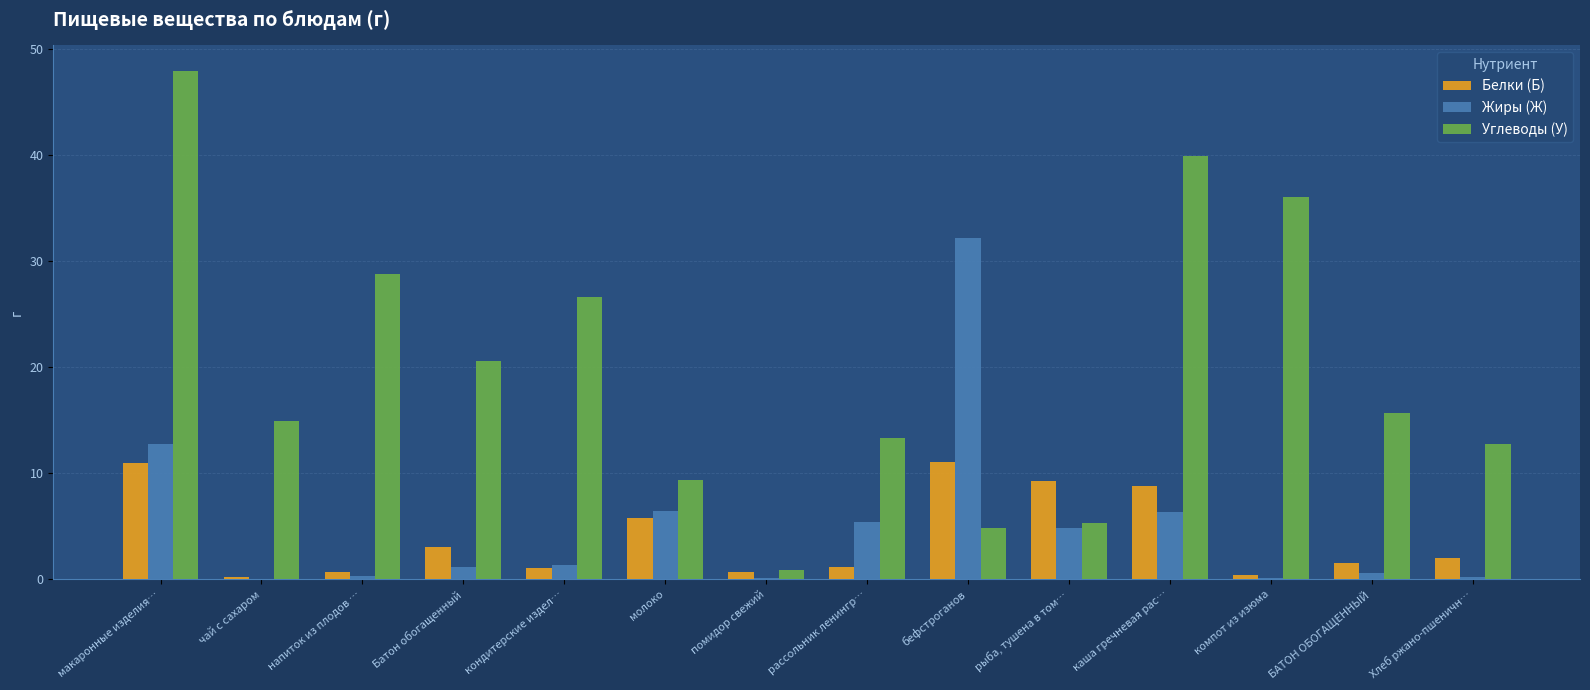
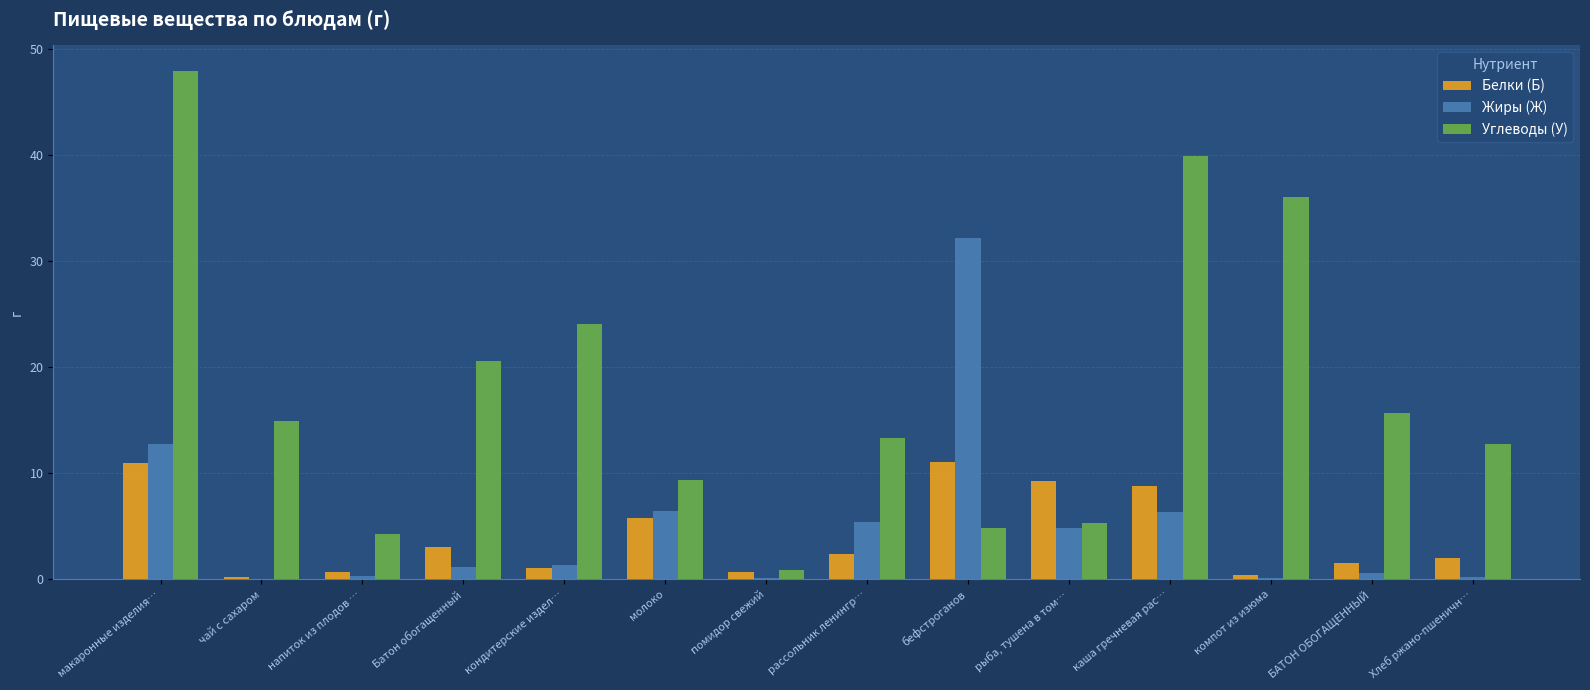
  {
    "Белки (Б)": {
      "макаронные изделия…": 10.9,
      "напиток из плодов …": 0.7,
      "Батон обогащенный": 3.0,
      "кондитерские издел…": 1.1,
      "молоко": 5.8,
      "помидор свежий": 0.7,
-     "рассольник ленингр…": 1.2,
+     "рассольник ленингр…": 2.4,
      "бефстроганов": 11.1,
      "рыба, тушена в том…": 9.2,
      "каша гречневая рас…": 8.8,
      "компот из изюма": 0.5,
      "БАТОН ОБОГАЩЕННЫЙ": 1.5,
      "Хлеб ржано-пшеничн…": 2.0
    },
    "Жиры (Ж)": {
      "макаронные изделия…": 12.8,
      "чай с сахаром": 0.0,
      "напиток из плодов …": 0.3,
      "Батон обогащенный": 1.2,
      "кондитерские издел…": 1.3,
      "молоко": 6.4,
      "рассольник ленингр…": 5.4,
      "бефстроганов": 32.2,
      "рыба, тушена в том…": 4.9,
      "каша гречневая рас…": 6.3,
      "БАТОН ОБОГАЩЕННЫЙ": 0.6,
      "Хлеб ржано-пшеничн…": 0.3
    },
    "Углеводы (У)": {
      "макаронные изделия…": 47.9,
      "чай с сахаром": 14.9,
-     "напиток из плодов …": 28.7,
+     "напиток из плодов …": 4.2,
      "Батон обогащенный": 20.6,
-     "кондитерские издел…": 26.6,
+     "кондитерские издел…": 24.1,
      "молоко": 9.4,
      "помидор свежий": 0.9,
      "рассольник ленингр…": 13.3,
      "бефстроганов": 4.9,
      "рыба, тушена в том…": 5.3,
      "каша гречневая рас…": 39.9,
      "компот из изюма": 36.0,
      "БАТОН ОБОГАЩЕННЫЙ": 15.7,
      "Хлеб ржано-пшеничн…": 12.7
    }
  }
